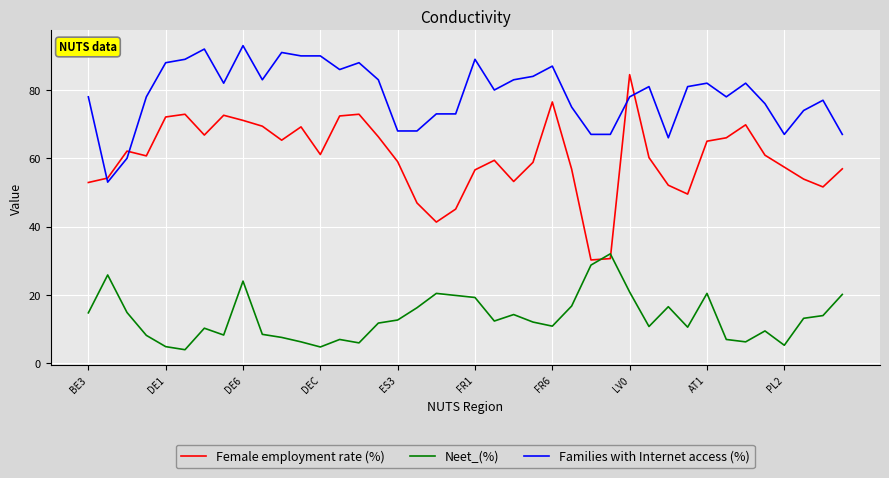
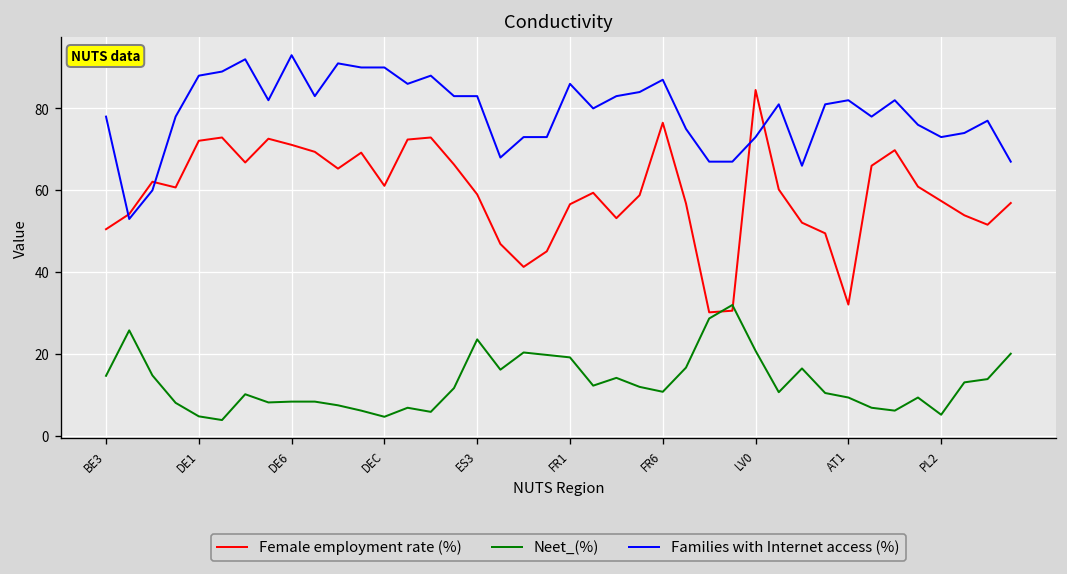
  {
    "Female employment rate (%)": {
-     "BE3": 53,
+     "BE3": 51,
      "DE1": 72,
      "DE6": 71,
      "DEC": 61,
      "ES3": 59,
      "FR1": 57,
      "FR6": 77,
      "LV0": 85,
-     "AT1": 65,
+     "AT1": 32,
      "PL2": 57
    },
    "Neet_(%)": {
      "BE3": 15,
      "DE1": 5,
-     "DE6": 24,
+     "DE6": 8,
      "DEC": 5,
-     "ES3": 13,
+     "ES3": 24,
      "FR1": 19,
      "FR6": 11,
      "LV0": 21,
-     "AT1": 20,
+     "AT1": 9,
      "PL2": 5
    },
    "Families with Internet access (%)": {
      "BE3": 78,
      "DE1": 88,
      "DE6": 93,
      "DEC": 90,
-     "ES3": 68,
-     "FR1": 89,
+     "ES3": 83,
+     "FR1": 86,
      "FR6": 87,
-     "LV0": 78,
+     "LV0": 73,
      "AT1": 82,
-     "PL2": 67
+     "PL2": 73
    }
  }
